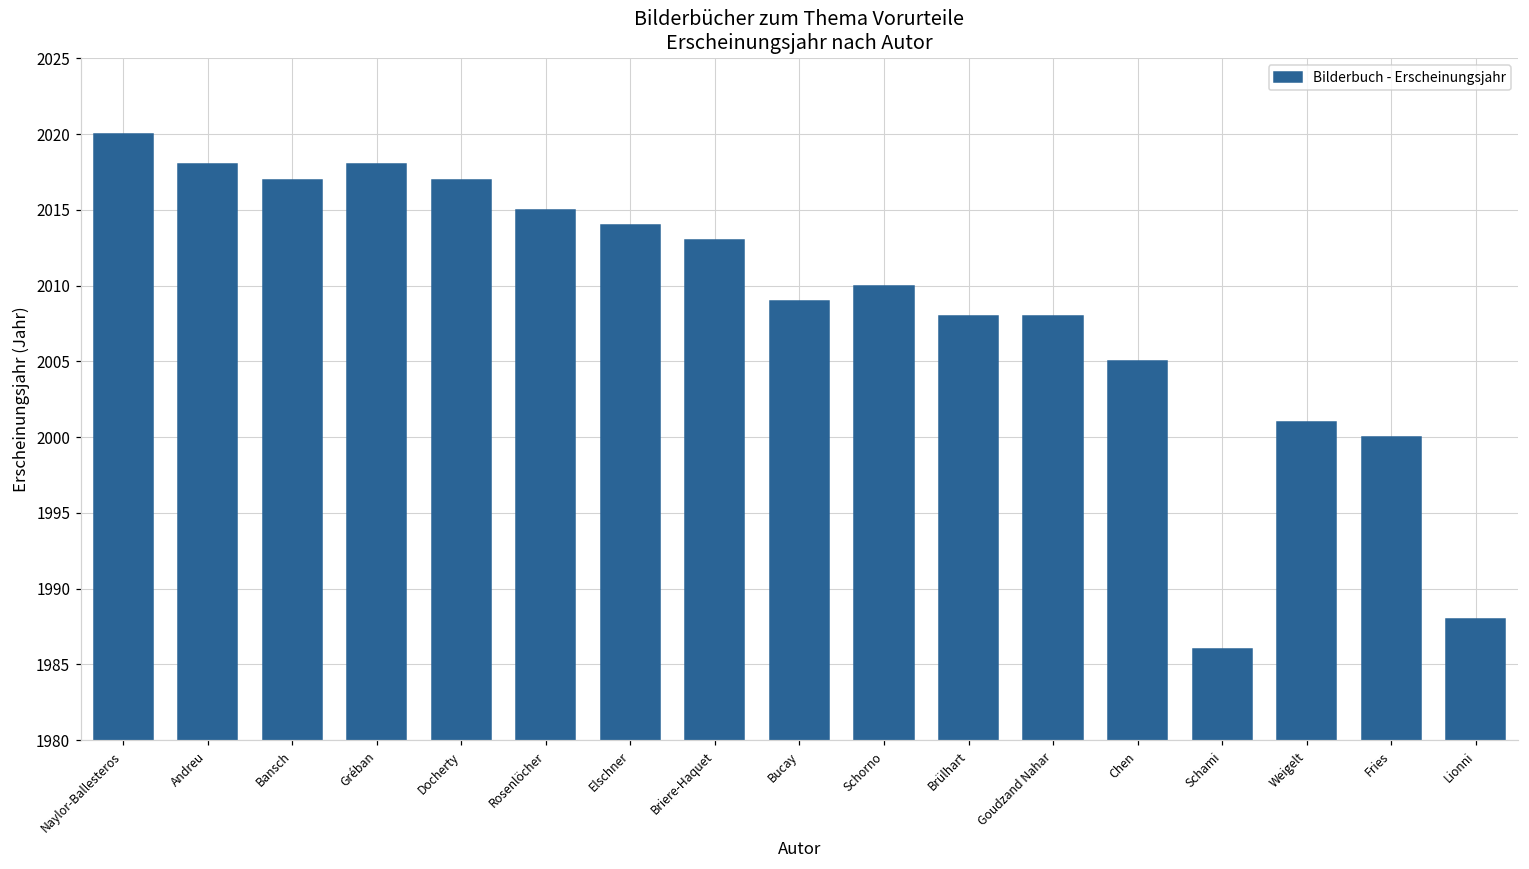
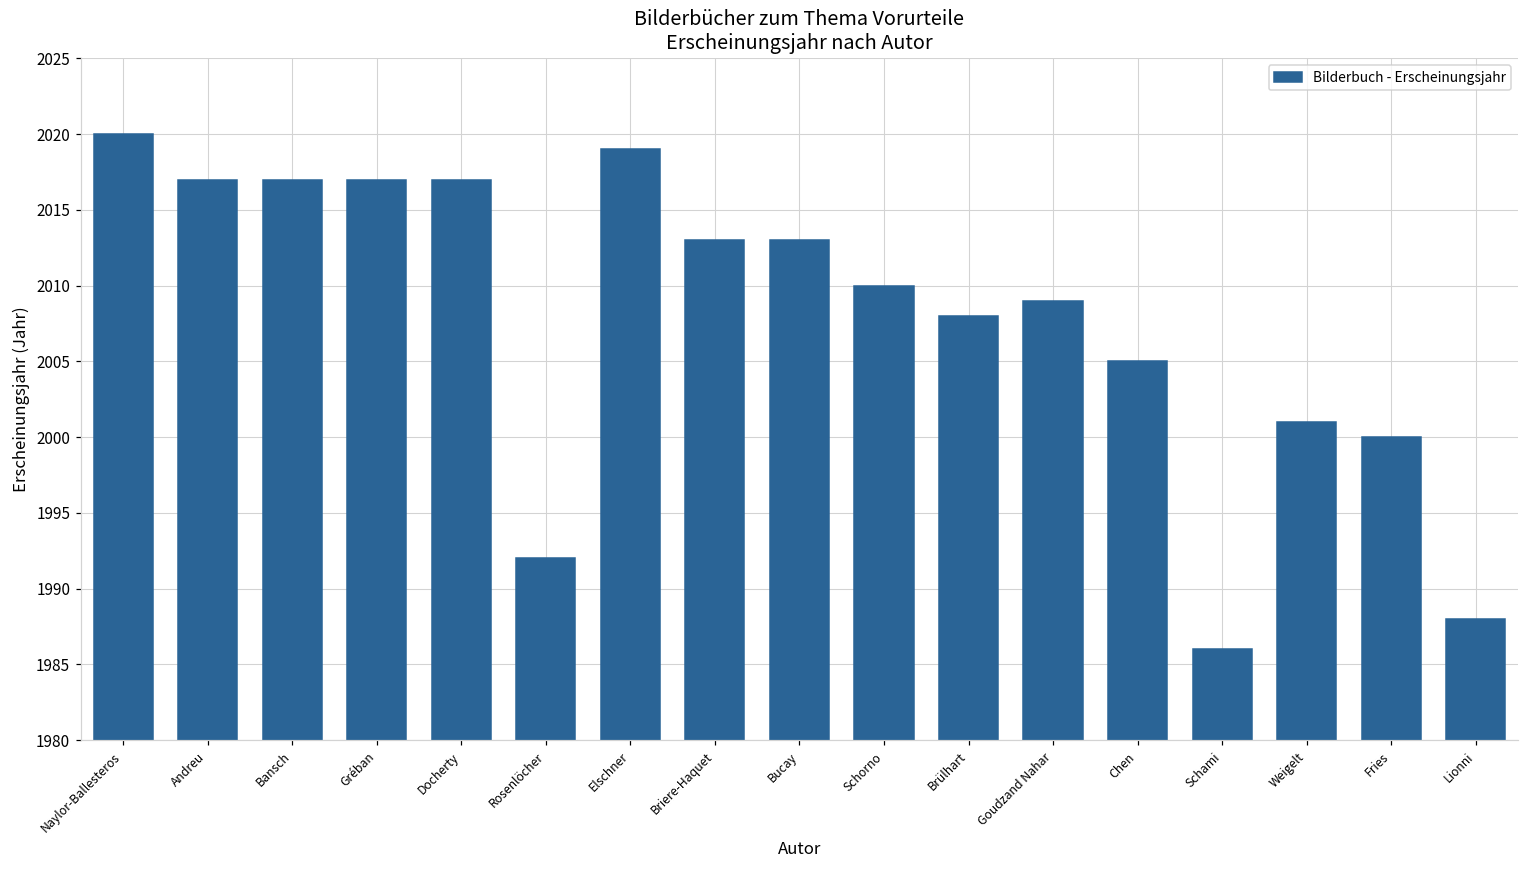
  {
    "Naylor-Ballesteros": 2020,
-   "Andreu": 2018,
+   "Andreu": 2017,
    "Bansch": 2017,
-   "Gréban": 2018,
+   "Gréban": 2017,
    "Docherty": 2017,
-   "Rosenlöcher": 2015,
-   "Elschner": 2014,
+   "Rosenlöcher": 1992,
+   "Elschner": 2019,
    "Briere-Haquet": 2013,
-   "Bucay": 2009,
+   "Bucay": 2013,
    "Schorno": 2010,
    "Brülhart": 2008,
-   "Goudzand Nahar": 2008,
+   "Goudzand Nahar": 2009,
    "Chen": 2005,
    "Schami": 1986,
    "Weigelt": 2001,
    "Fries": 2000,
    "Lionni": 1988
  }
